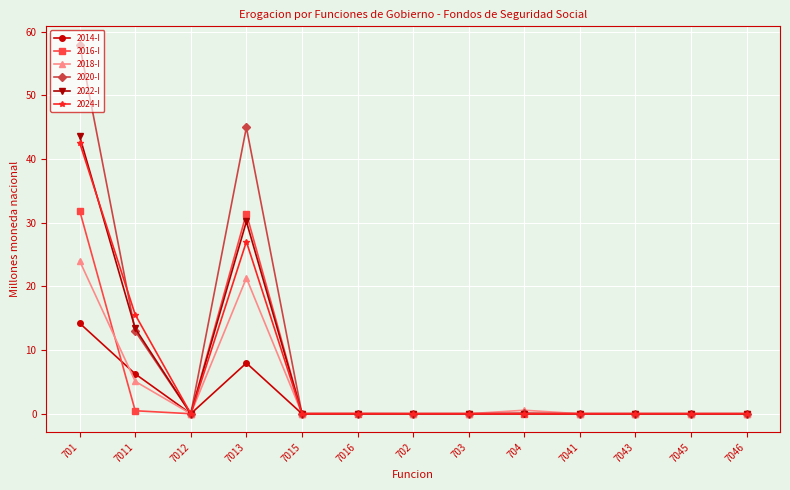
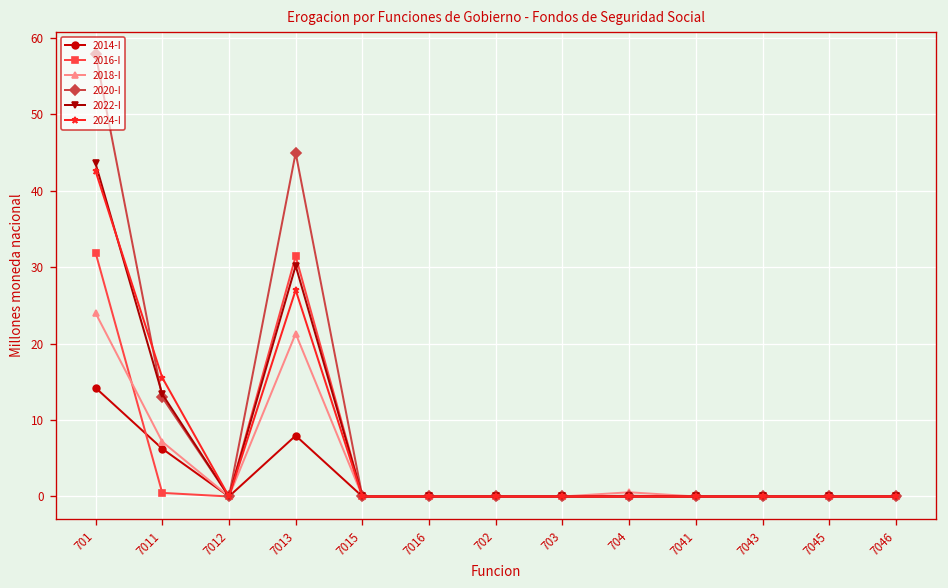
  {
    "2018-I": {
      "701": 24,
-     "7011": 5,
+     "7011": 7,
      "7013": 21,
      "704": 1
    }
  }
